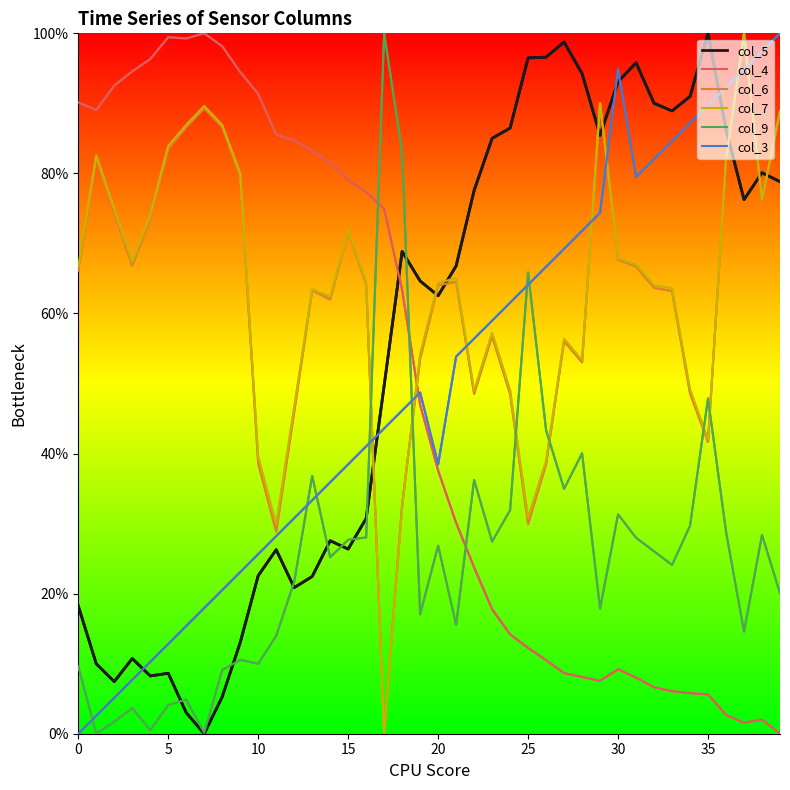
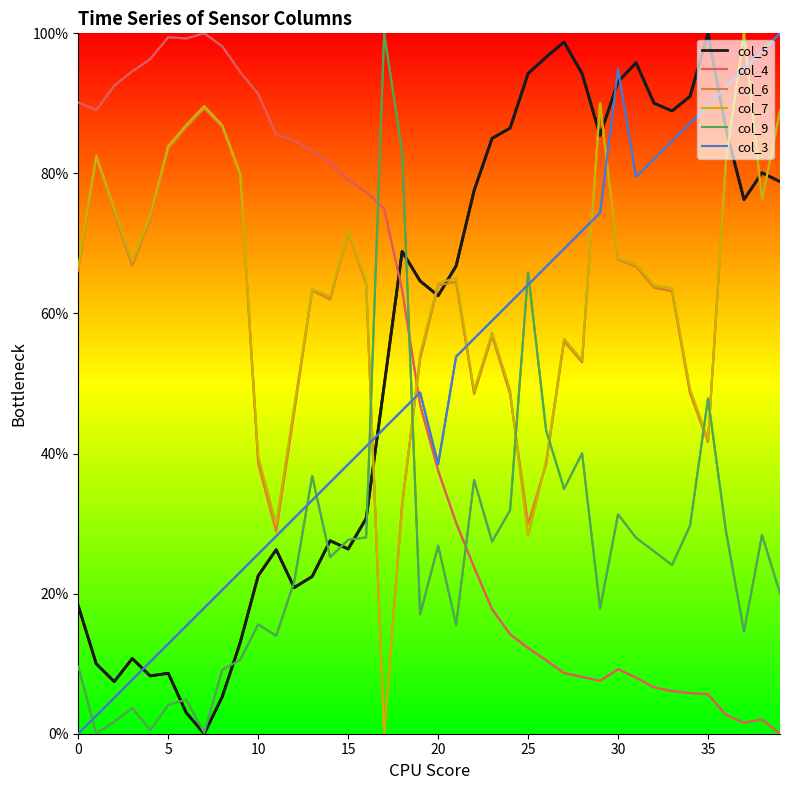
  {
    "col_5": {
      "0": "18%",
      "5": "9%",
      "10": "23%",
      "15": "26%",
      "20": "63%",
-     "25": "96%",
+     "25": "94%",
      "30": "93%",
      "35": "100%"
    },
    "col_7": {
      "0": "67%",
      "10": "39%",
-     "25": "31%"
+     "25": "28%"
    },
    "col_9": {
      "0": "10%",
      "5": "4%",
-     "10": "10%",
+     "10": "16%",
      "15": "28%",
      "20": "27%",
      "25": "66%",
      "30": "31%",
      "35": "48%"
    },
    "col_3": {
      "0": "0%",
      "5": "13%",
      "10": "26%",
      "15": "38%",
      "20": "38%",
      "25": "64%",
      "30": "95%"
    }
  }
